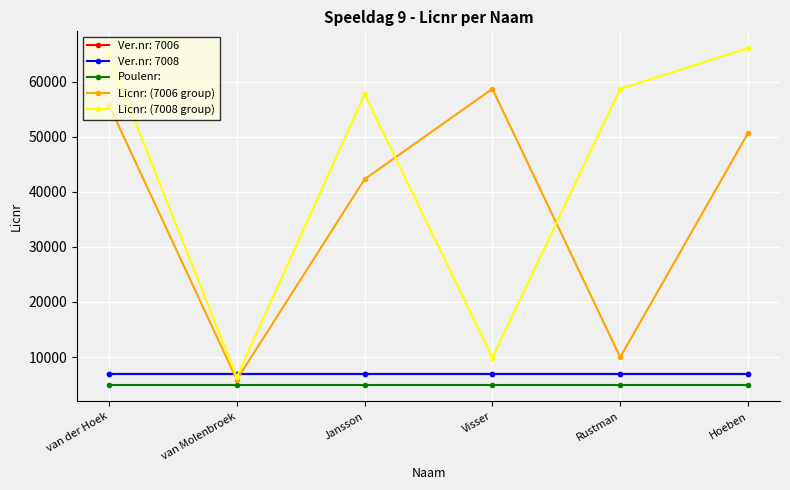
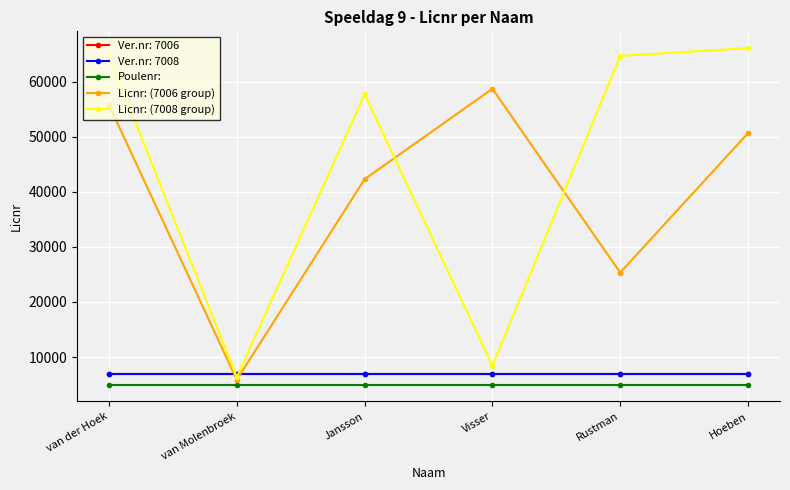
  {
    "Ver.nr: 7008": {
      "van der Hoek": 7000,
      "van Molenbroek": 7000,
      "Jansson": 7000,
      "Visser": 7000,
      "Rustman": 7000,
      "Hoeben": 7000
    },
    "Poulenr:": {
      "van der Hoek": 5000,
      "van Molenbroek": 5000,
      "Jansson": 5000,
      "Visser": 5000,
      "Rustman": 5000,
      "Hoeben": 5000
    },
    "Licnr: (7006 group)": {
      "van Molenbroek": 6000,
      "Jansson": 42000,
      "Visser": 59000,
-     "Rustman": 10000,
+     "Rustman": 25000,
      "Hoeben": 51000
    },
    "Licnr: (7008 group)": {
      "van Molenbroek": 6000,
      "Jansson": 58000,
-     "Visser": 10000,
-     "Rustman": 59000,
+     "Visser": 8000,
+     "Rustman": 65000,
      "Hoeben": 66000
    }
  }
